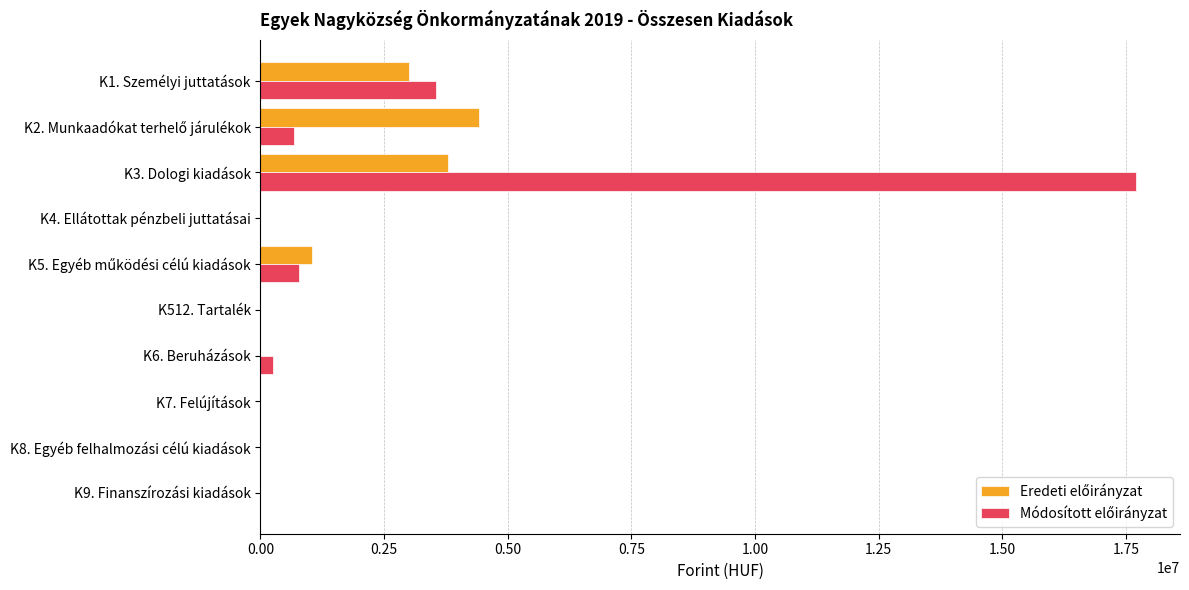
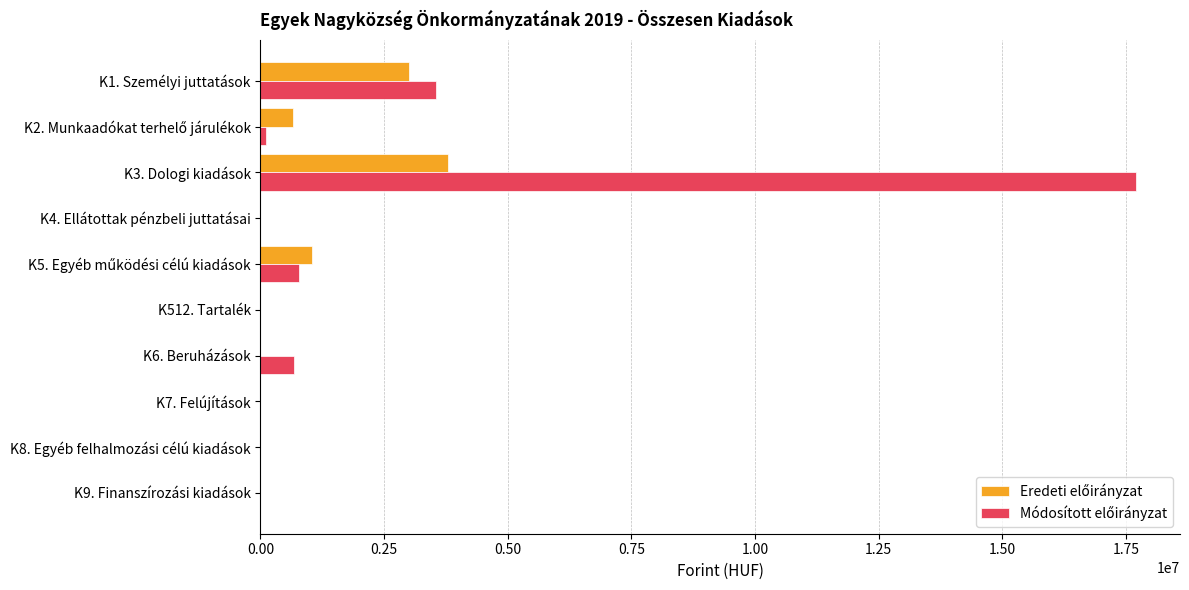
  {
    "Eredeti előirányzat": {
      "K1. Személyi juttatások": 3000000,
-     "K2. Munkaadókat terhelő járulékok": 4400000,
+     "K2. Munkaadókat terhelő járulékok": 700000,
      "K3. Dologi kiadások": 3800000,
      "K4. Ellátottak pénzbeli juttatásai": 0,
      "K5. Egyéb működési célú kiadások": 1000000,
      "K512. Tartalék": 0,
      "K6. Beruházások": 0,
      "K7. Felújítások": 0,
      "K8. Egyéb felhalmozási célú kiadások": 0,
      "K9. Finanszírozási kiadások": 0
    },
    "Módosított előirányzat": {
      "K1. Személyi juttatások": 3500000,
-     "K2. Munkaadókat terhelő járulékok": 700000,
+     "K2. Munkaadókat terhelő járulékok": 100000,
      "K3. Dologi kiadások": 17700000,
      "K4. Ellátottak pénzbeli juttatásai": 0,
      "K5. Egyéb működési célú kiadások": 800000,
      "K512. Tartalék": 0,
-     "K6. Beruházások": 300000,
+     "K6. Beruházások": 700000,
      "K7. Felújítások": 0,
      "K8. Egyéb felhalmozási célú kiadások": 0,
      "K9. Finanszírozási kiadások": 0
    }
  }
